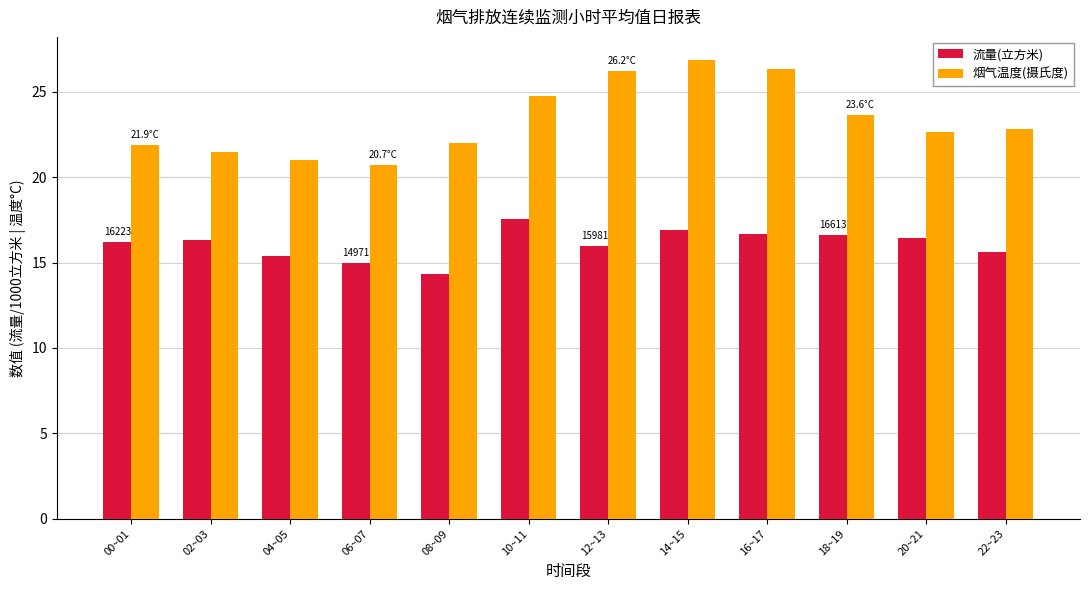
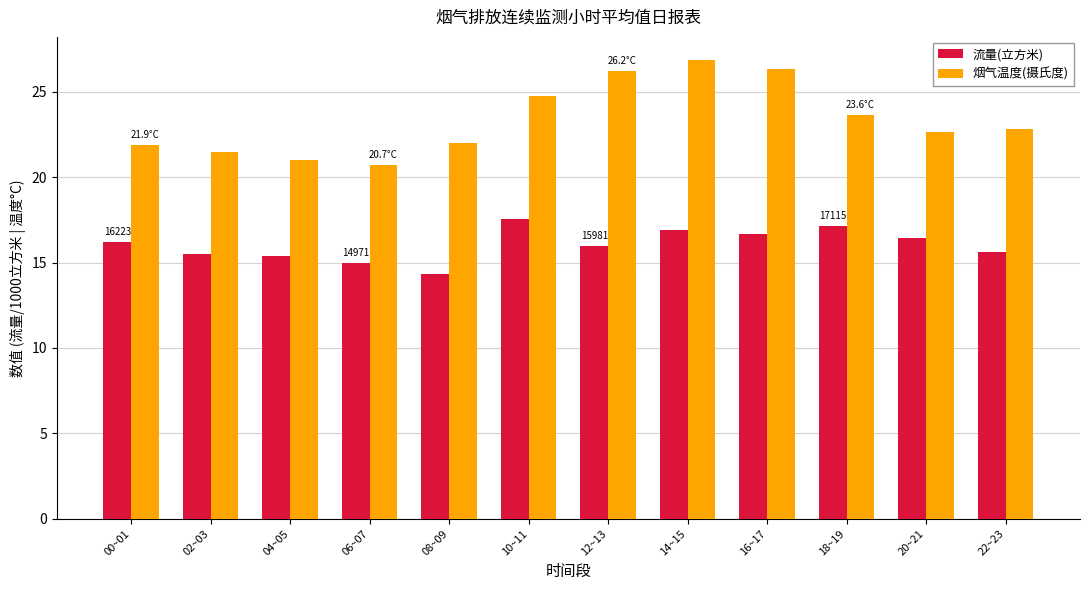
  {
    "流量(立方米)": {
-     "02~03": "16.3",
-     "18~19": "16613"
+     "02~03": "15.5",
+     "18~19": "17115"
    },
    "烟气温度(摄氏度)": {
      "00~01": "21.9°C",
      "06~07": "20.7°C",
      "12~13": "26.2°C",
      "18~19": "23.6°C"
    }
  }
